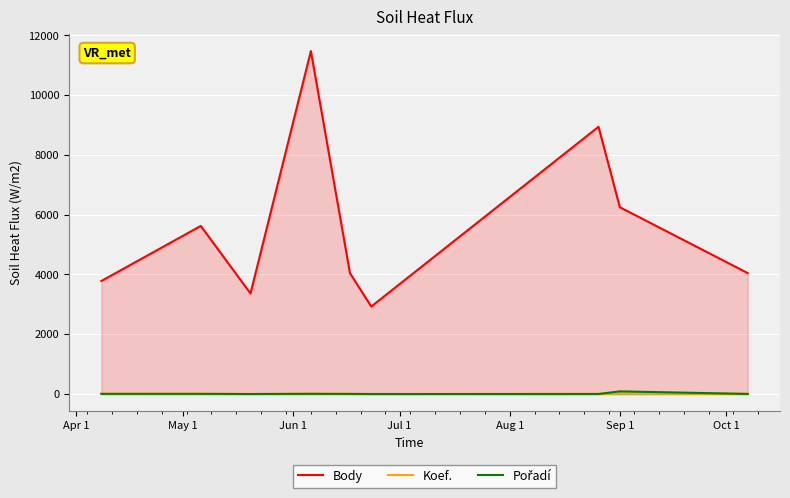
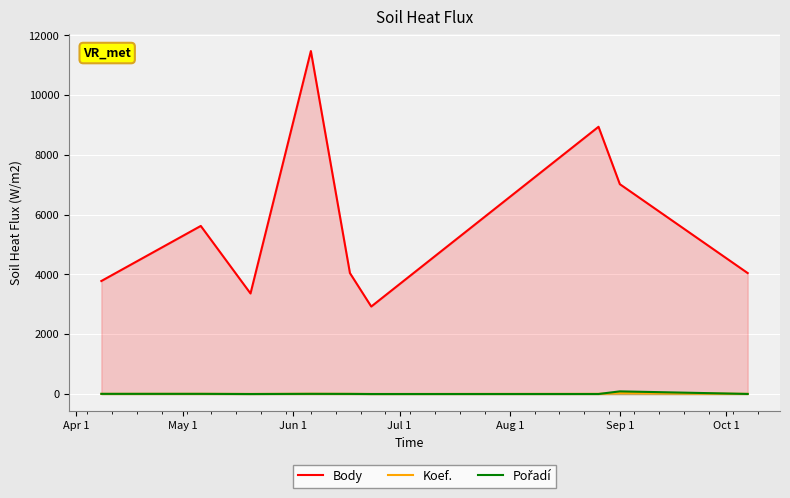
  {
    "Body": {
-     "Sep 1": 6300
+     "Sep 1": 7000
    }
  }
